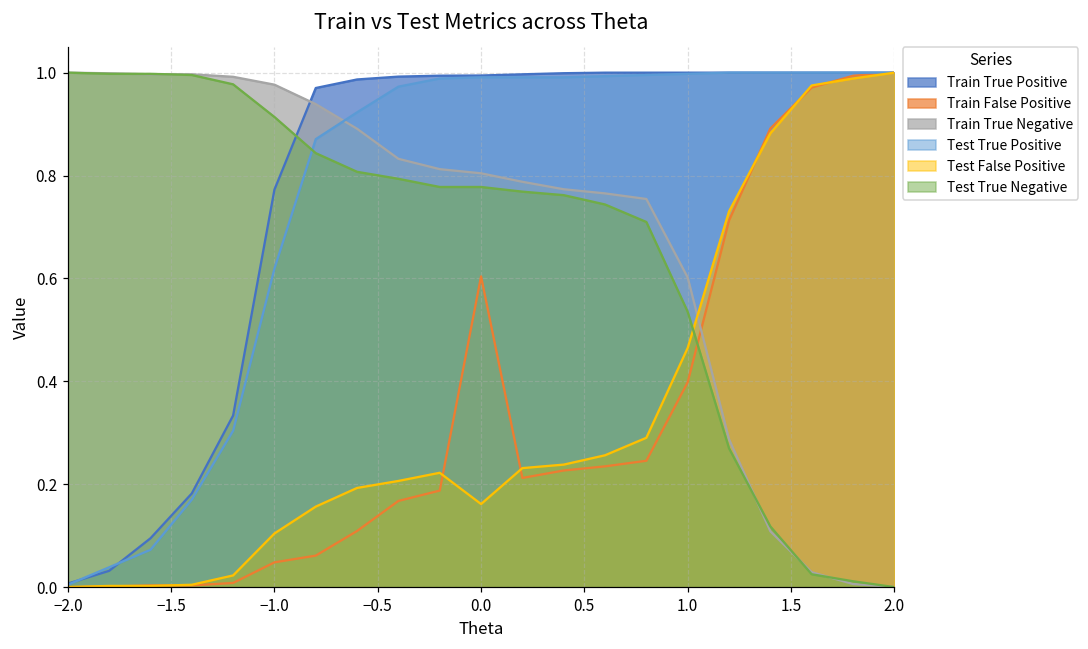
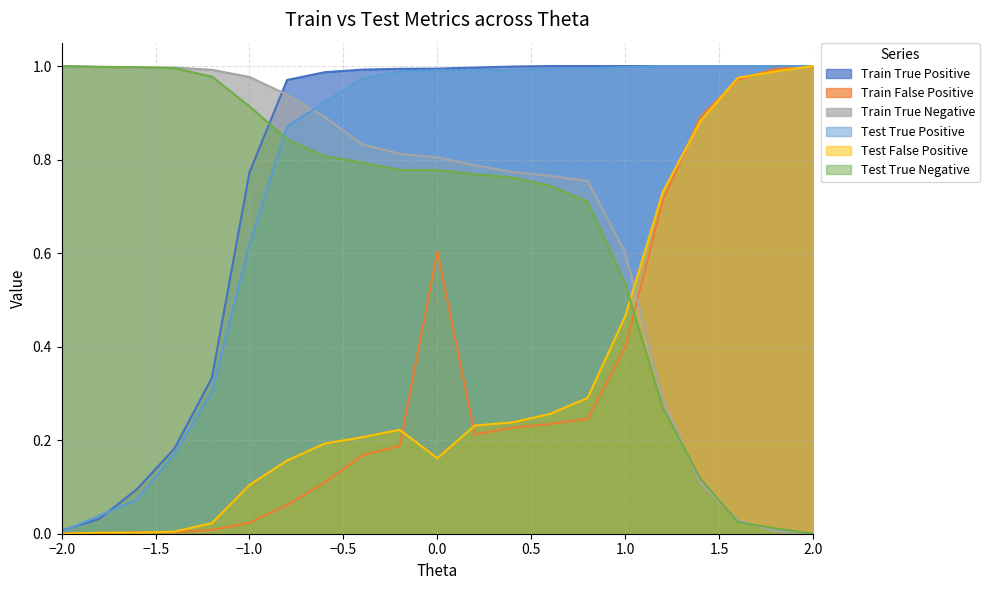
  {
    "Train False Positive": {
-     "−1.0": 0.05,
+     "−1.0": 0.02,
      "0.0": 0.60,
      "1.0": 0.40
    },
    "Test False Positive": {
      "−1.0": 0.10,
      "0.0": 0.16,
      "1.0": 0.46
    }
  }
